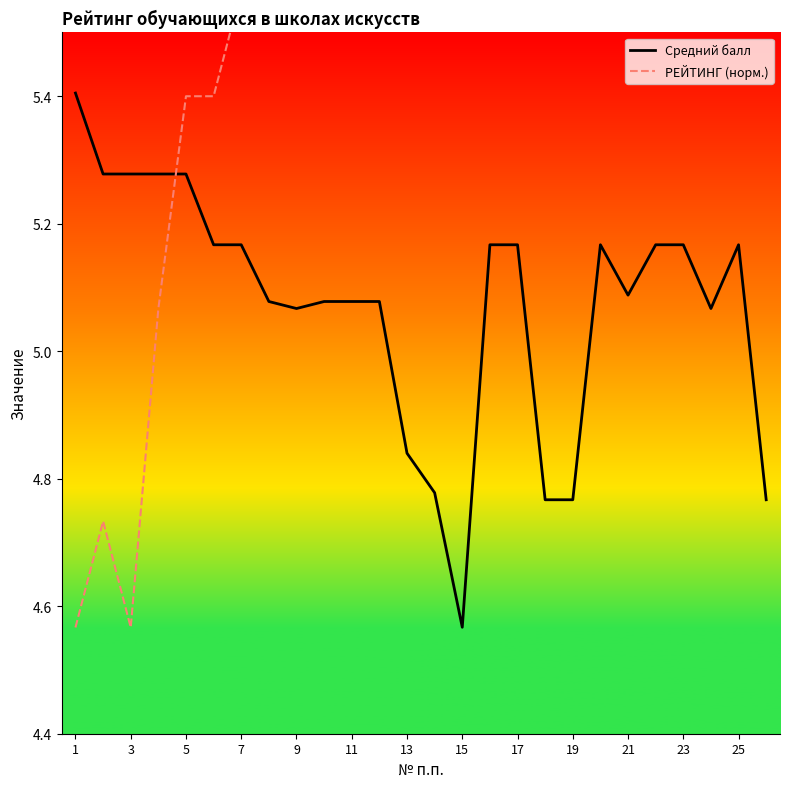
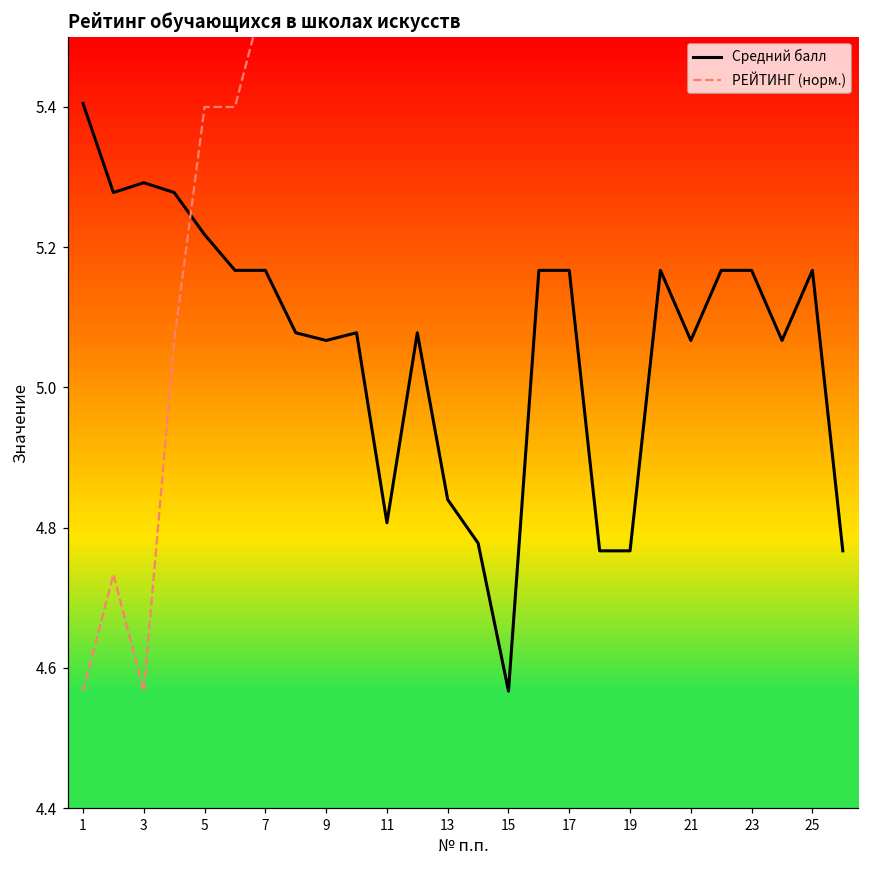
  {
    "Средний балл": {
      "1": 5.41,
-     "3": 5.28,
-     "5": 5.28,
+     "3": 5.29,
+     "5": 5.22,
      "7": 5.17,
      "9": 5.07,
-     "11": 5.08,
+     "11": 4.81,
      "13": 4.84,
      "15": 4.57,
      "17": 5.17,
      "19": 4.77,
-     "21": 5.09,
+     "21": 5.07,
      "23": 5.17,
      "25": 5.17
    },
    "РЕЙТИНГ (норм.)": {
      "1": 4.57,
      "3": 4.57,
      "5": 5.40
    }
  }
